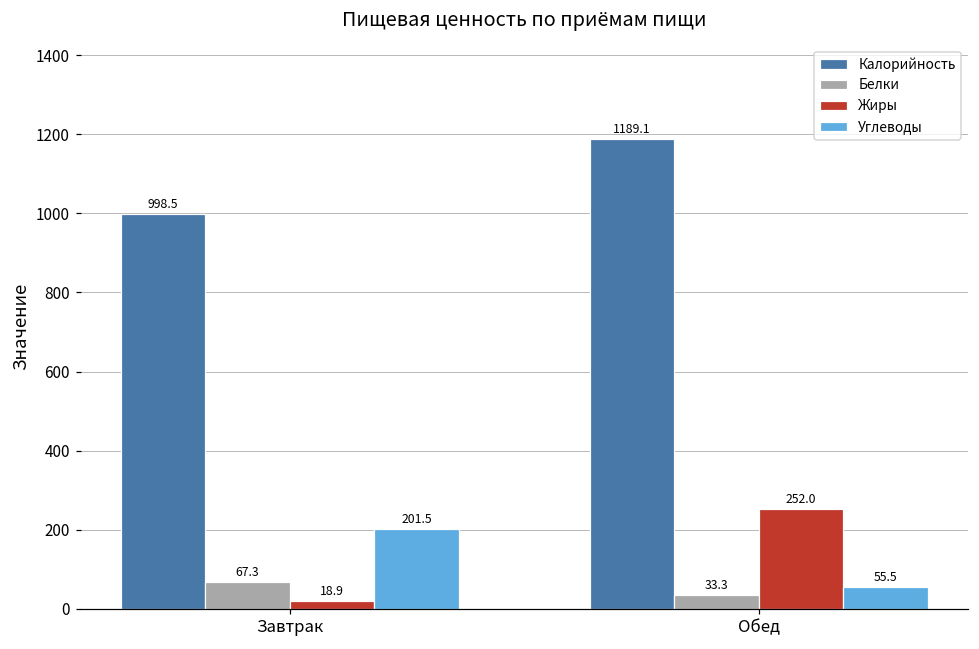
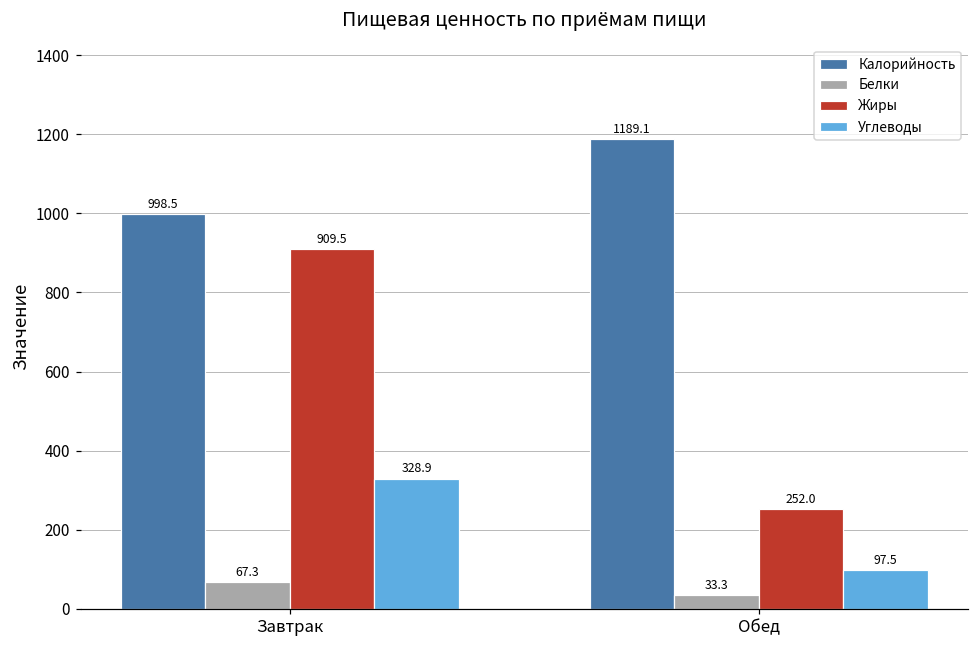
  {
    "Калорийность": {
      "Завтрак": 998.5,
      "Обед": 1189.1
    },
    "Белки": {
      "Завтрак": 67.3,
      "Обед": 33.3
    },
    "Жиры": {
-     "Завтрак": 18.9,
+     "Завтрак": 909.5,
      "Обед": 252.0
    },
    "Углеводы": {
-     "Завтрак": 201.5,
-     "Обед": 55.5
+     "Завтрак": 328.9,
+     "Обед": 97.5
    }
  }
